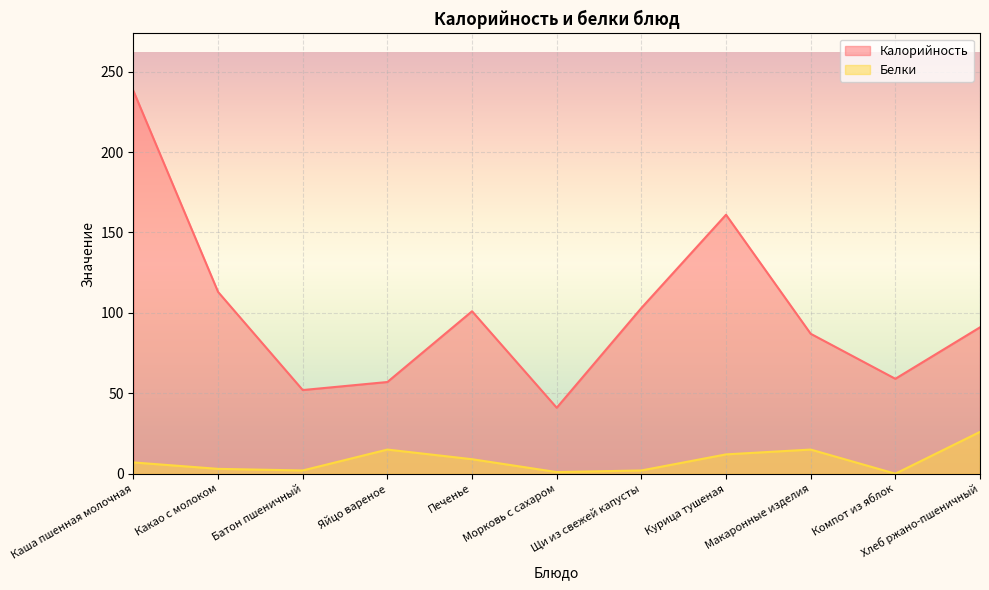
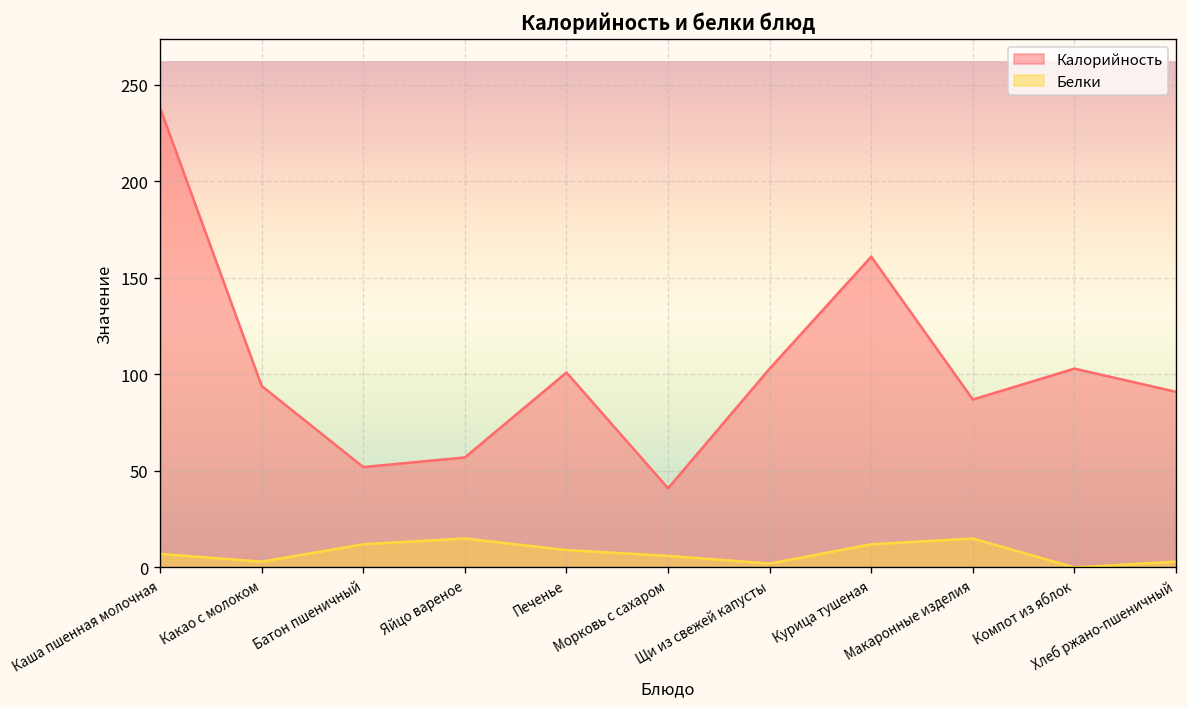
  {
    "Калорийность": {
      "Каша пшенная молочная": 238,
-     "Какао с молоком": 113,
+     "Какао с молоком": 94,
      "Батон пшеничный": 52,
      "Яйцо вареное": 57,
      "Печенье": 101,
      "Морковь с сахаром": 41,
      "Щи из свежей капусты": 103,
      "Курица тушеная": 161,
      "Макаронные изделия": 87,
-     "Компот из яблок": 59,
+     "Компот из яблок": 103,
      "Хлеб ржано-пшеничный": 91
    },
    "Белки": {
      "Каша пшенная молочная": 7,
      "Какао с молоком": 3,
-     "Батон пшеничный": 2,
+     "Батон пшеничный": 12,
      "Яйцо вареное": 15,
      "Печенье": 9,
-     "Морковь с сахаром": 1,
+     "Морковь с сахаром": 6,
      "Щи из свежей капусты": 2,
      "Курица тушеная": 12,
      "Макаронные изделия": 15,
      "Компот из яблок": 0,
-     "Хлеб ржано-пшеничный": 26
+     "Хлеб ржано-пшеничный": 3
    }
  }
